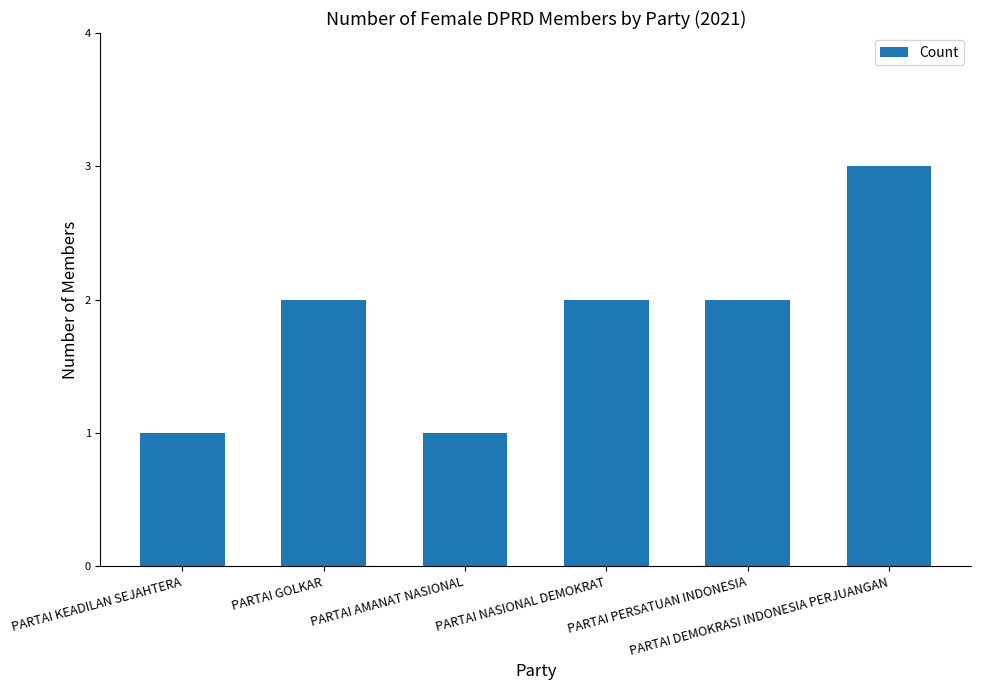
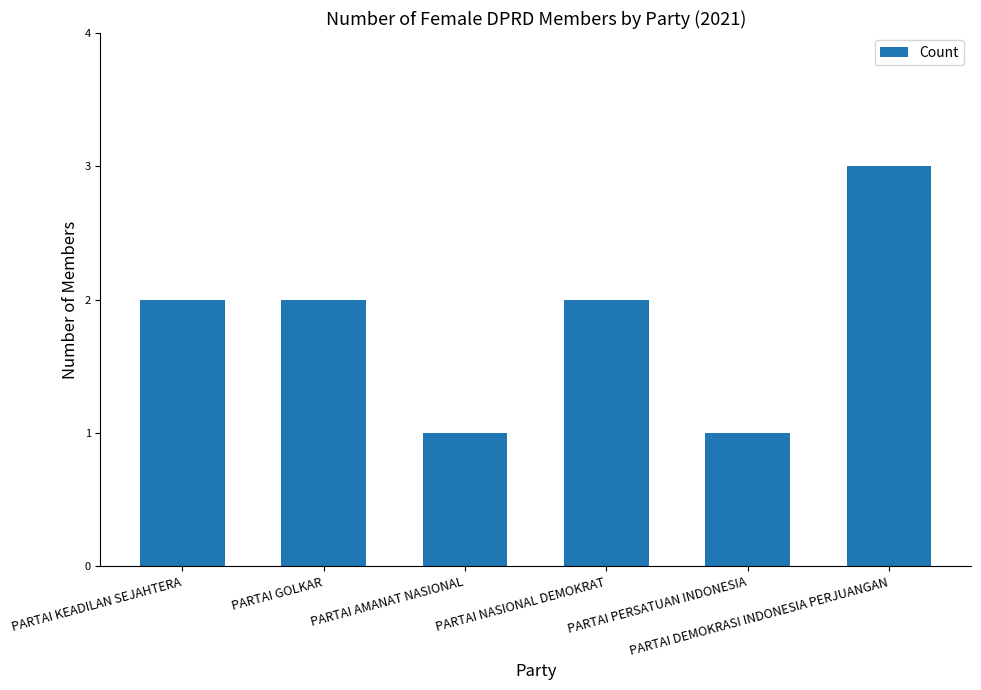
  {
-   "PARTAI KEADILAN SEJAHTERA": 1,
+   "PARTAI KEADILAN SEJAHTERA": 2,
    "PARTAI GOLKAR": 2,
    "PARTAI AMANAT NASIONAL": 1,
    "PARTAI NASIONAL DEMOKRAT": 2,
-   "PARTAI PERSATUAN INDONESIA": 2,
+   "PARTAI PERSATUAN INDONESIA": 1,
    "PARTAI DEMOKRASI INDONESIA PERJUANGAN": 3
  }
